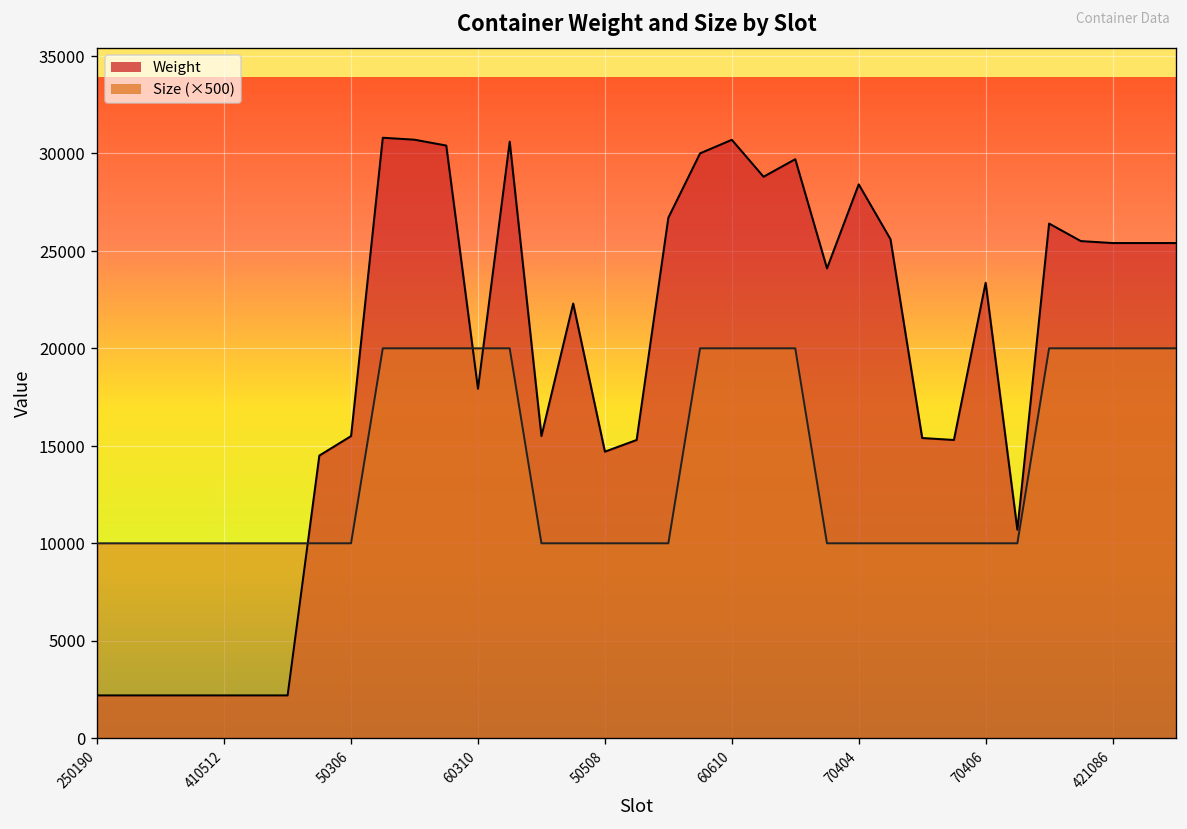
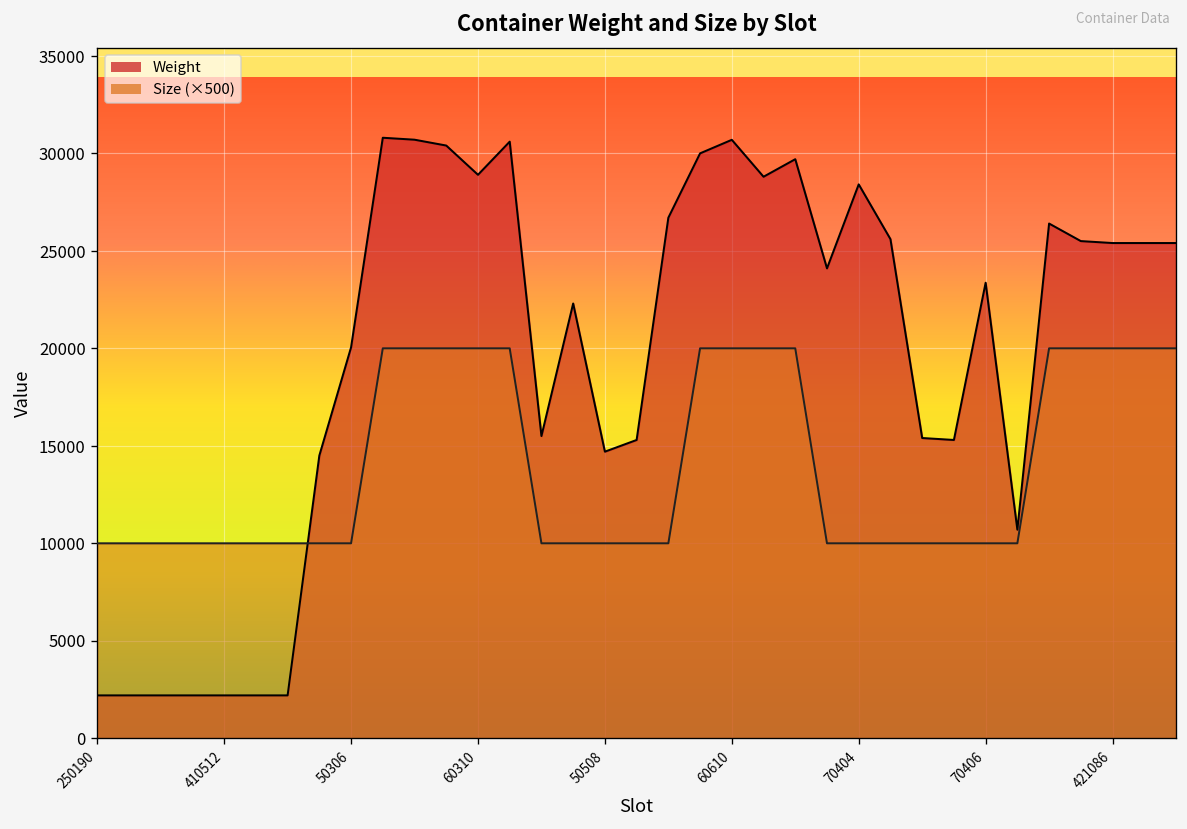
  {
    "Weight": {
      "250190": 2200,
      "410512": 2200,
-     "50306": 15500,
-     "60310": 17900,
+     "50306": 20100,
+     "60310": 28900,
      "50508": 14700,
      "60610": 30700,
      "70404": 28400,
      "70406": 23400,
      "421086": 25400
    },
    "Size (×500)": {
      "250190": 10000,
      "410512": 10000,
      "50306": 10000,
      "60310": 20000,
      "50508": 10000,
      "60610": 20000,
      "70404": 10000,
      "70406": 10000,
      "421086": 20000
    }
  }
